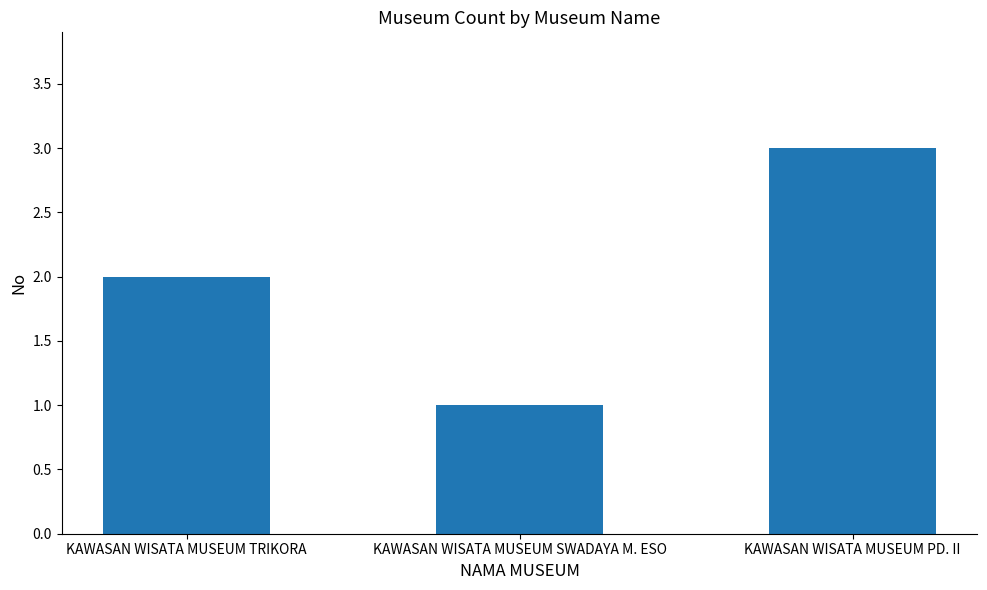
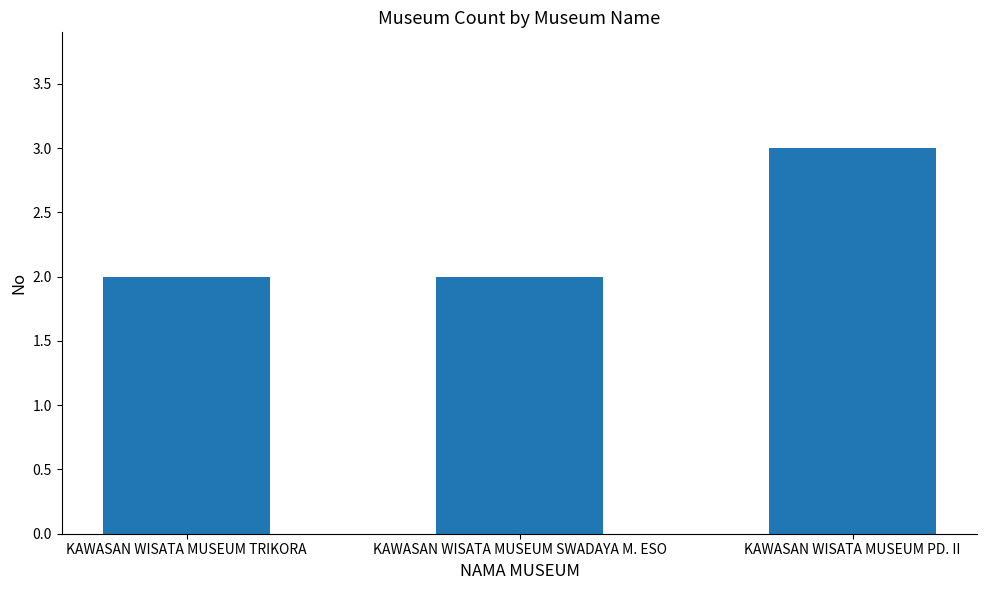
  {
    "KAWASAN WISATA MUSEUM TRIKORA": 2,
-   "KAWASAN WISATA MUSEUM SWADAYA M. ESO": 1,
+   "KAWASAN WISATA MUSEUM SWADAYA M. ESO": 2,
    "KAWASAN WISATA MUSEUM PD. II": 3
  }
